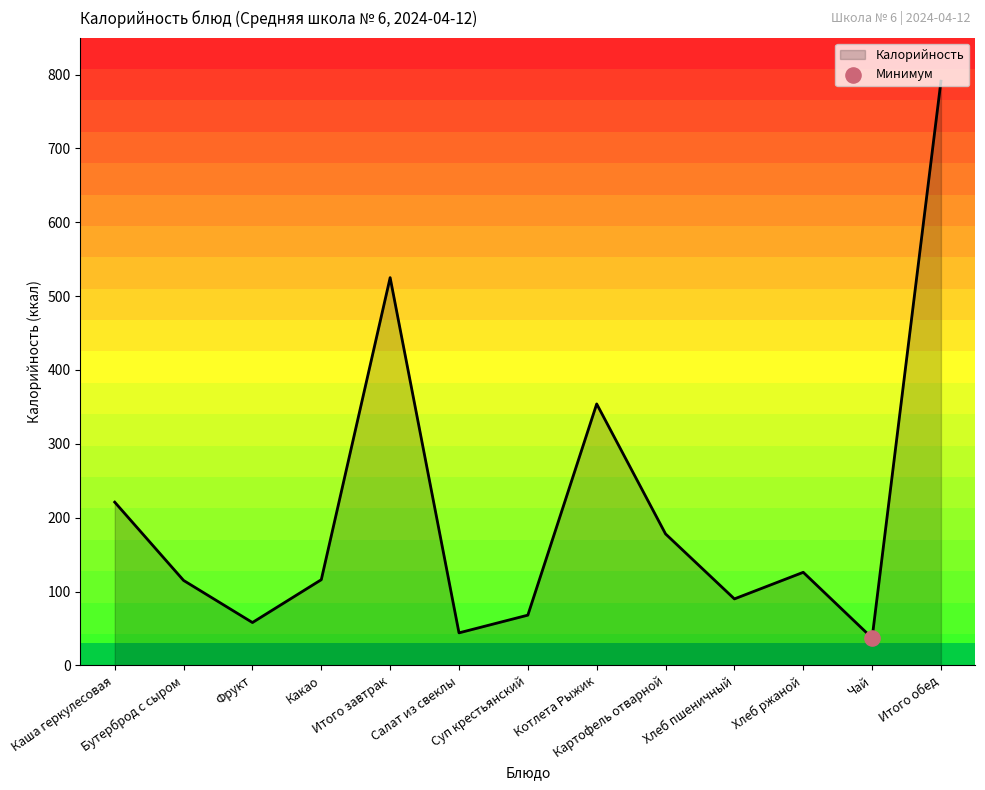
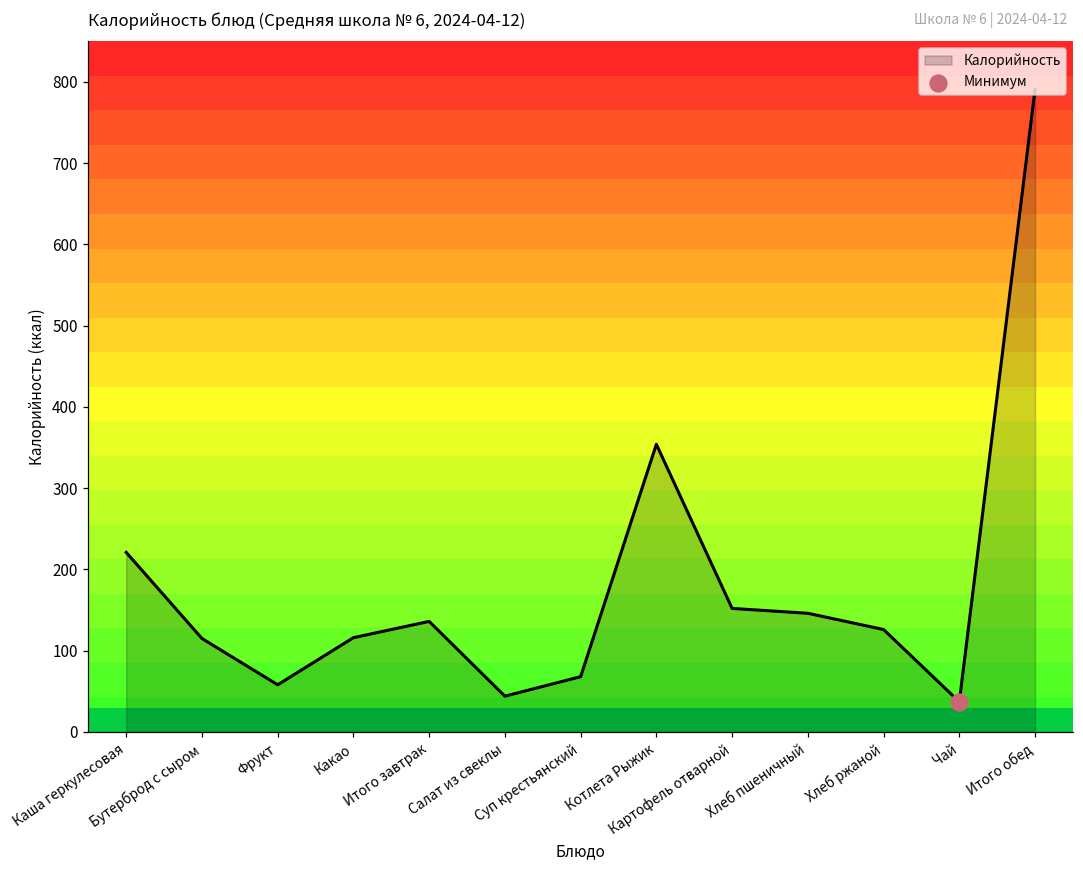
  {
    "Калорийность": {
      "Каша геркулесовая": 220,
      "Бутерброд с сыром": 120,
      "Фрукт": 60,
      "Какао": 120,
-     "Итого завтрак": 530,
+     "Итого завтрак": 140,
      "Салат из свеклы": 40,
      "Суп крестьянский": 70,
      "Котлета Рыжик": 350,
-     "Картофель отварной": 180,
-     "Хлеб пшеничный": 90,
+     "Картофель отварной": 150,
+     "Хлеб пшеничный": 150,
      "Хлеб ржаной": 130
    }
  }
